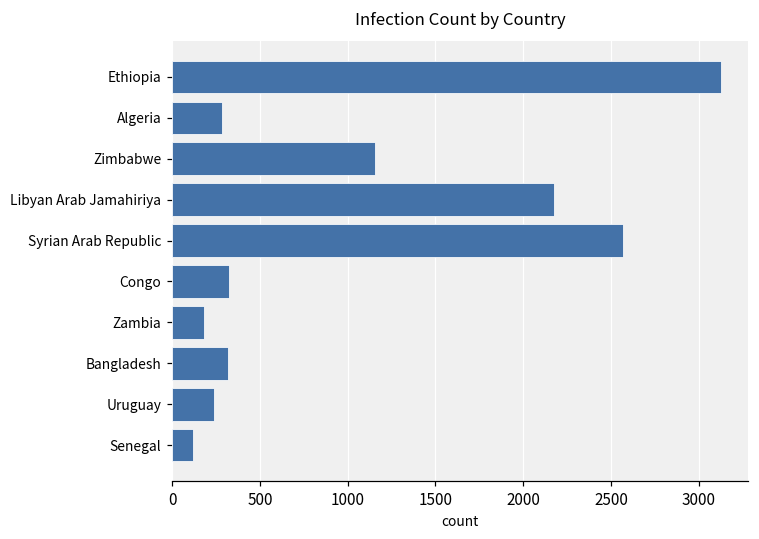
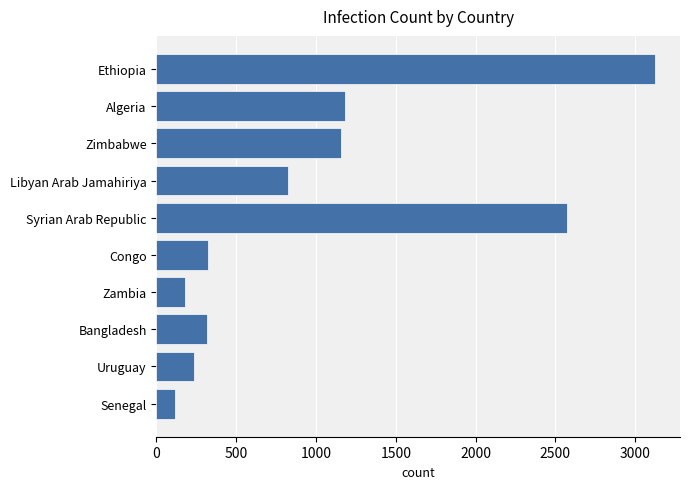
  {
    "Ethiopia": 3130,
-   "Algeria": 290,
+   "Algeria": 1180,
    "Zimbabwe": 1160,
-   "Libyan Arab Jamahiriya": 2180,
+   "Libyan Arab Jamahiriya": 820,
    "Syrian Arab Republic": 2570,
    "Congo": 320,
    "Zambia": 180,
    "Bangladesh": 320,
    "Uruguay": 240,
    "Senegal": 120
  }
